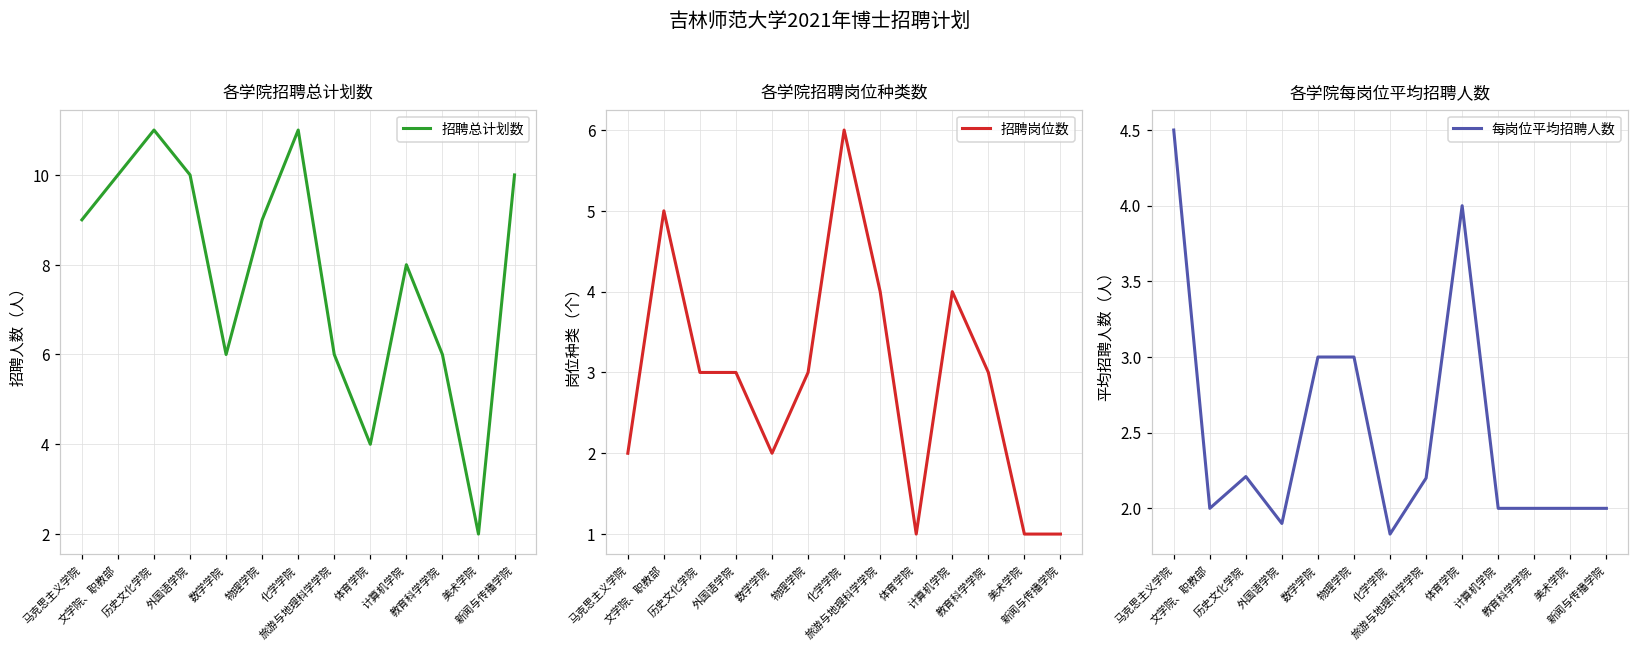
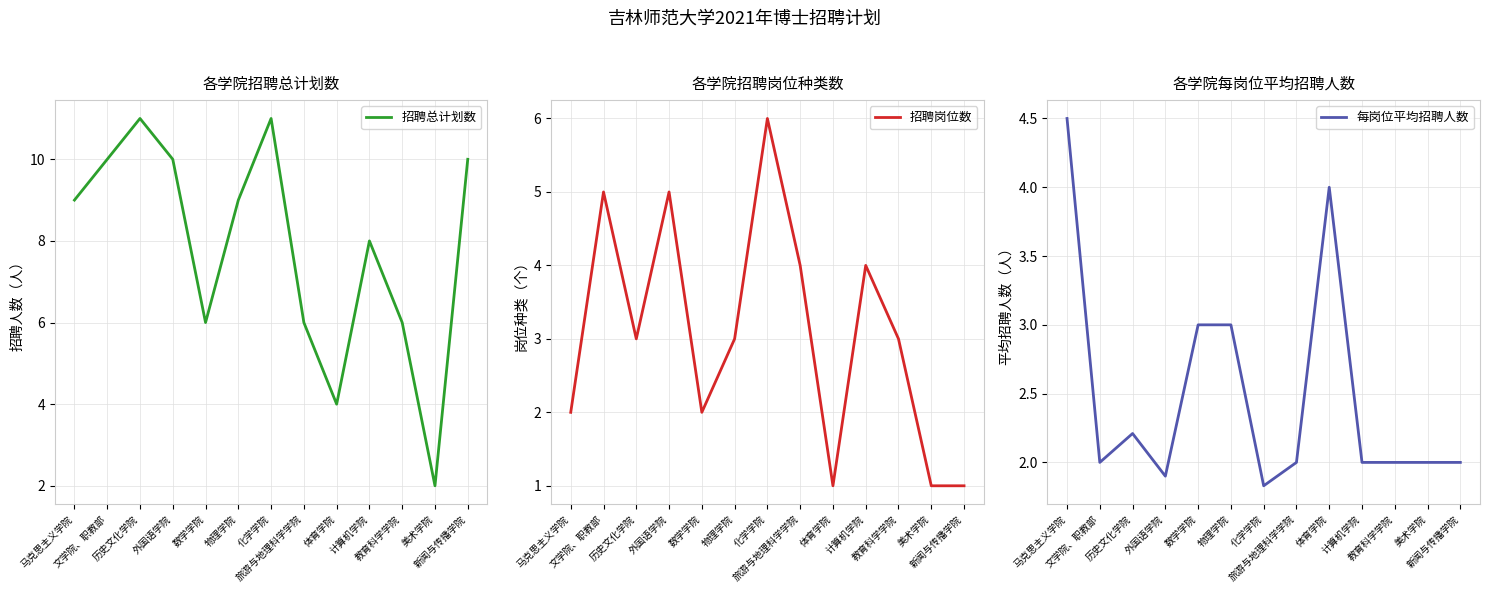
  {
    "各学院招聘总计划数": {
      "马克思主义学院": 9.0,
      "文学院、职教部": 10.0,
      "历史文化学院": 11.0,
      "外国语学院": 10.0,
      "数学学院": 6.0,
      "物理学院": 9.0,
      "化学学院": 11.0,
      "旅游与地理科学学院": 6.0,
      "体育学院": 4.0,
      "计算机学院": 8.0,
      "教育科学学院": 6.0,
      "美术学院": 2.0,
      "新闻与传播学院": 10.0
    },
    "各学院招聘岗位种类数": {
      "马克思主义学院": 2,
      "文学院、职教部": 5,
      "历史文化学院": 3,
-     "外国语学院": 3,
+     "外国语学院": 5,
      "数学学院": 2,
      "物理学院": 3,
      "化学学院": 6,
      "旅游与地理科学学院": 4,
      "体育学院": 1,
      "计算机学院": 4,
      "教育科学学院": 3,
      "美术学院": 1,
      "新闻与传播学院": 1
    },
    "各学院每岗位平均招聘人数": {
      "马克思主义学院": 4.5,
      "文学院、职教部": 2.0,
      "历史文化学院": 2.2,
      "外国语学院": 1.9,
      "数学学院": 3.0,
      "物理学院": 3.0,
      "化学学院": 1.83,
-     "旅游与地理科学学院": 2.2,
+     "旅游与地理科学学院": 2.0,
      "体育学院": 4.0,
      "计算机学院": 2.0,
      "教育科学学院": 2.0,
      "美术学院": 2.0,
      "新闻与传播学院": 2.0
    }
  }
